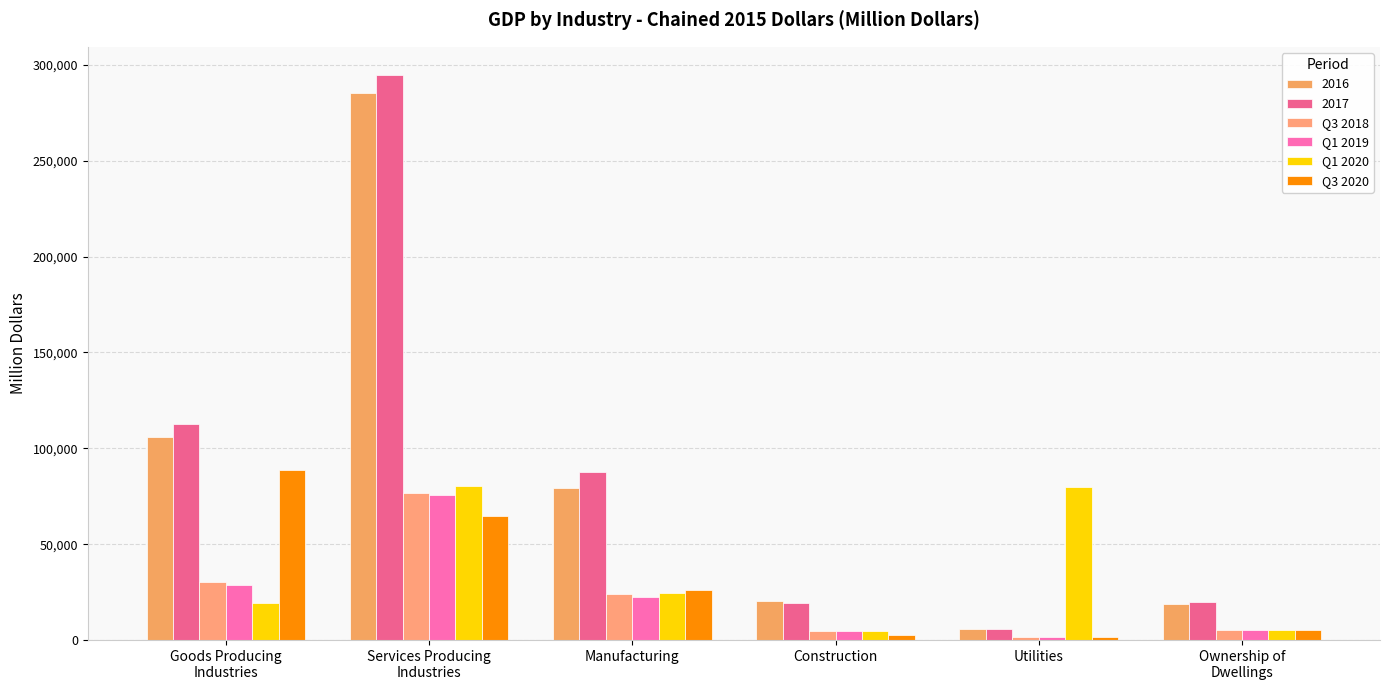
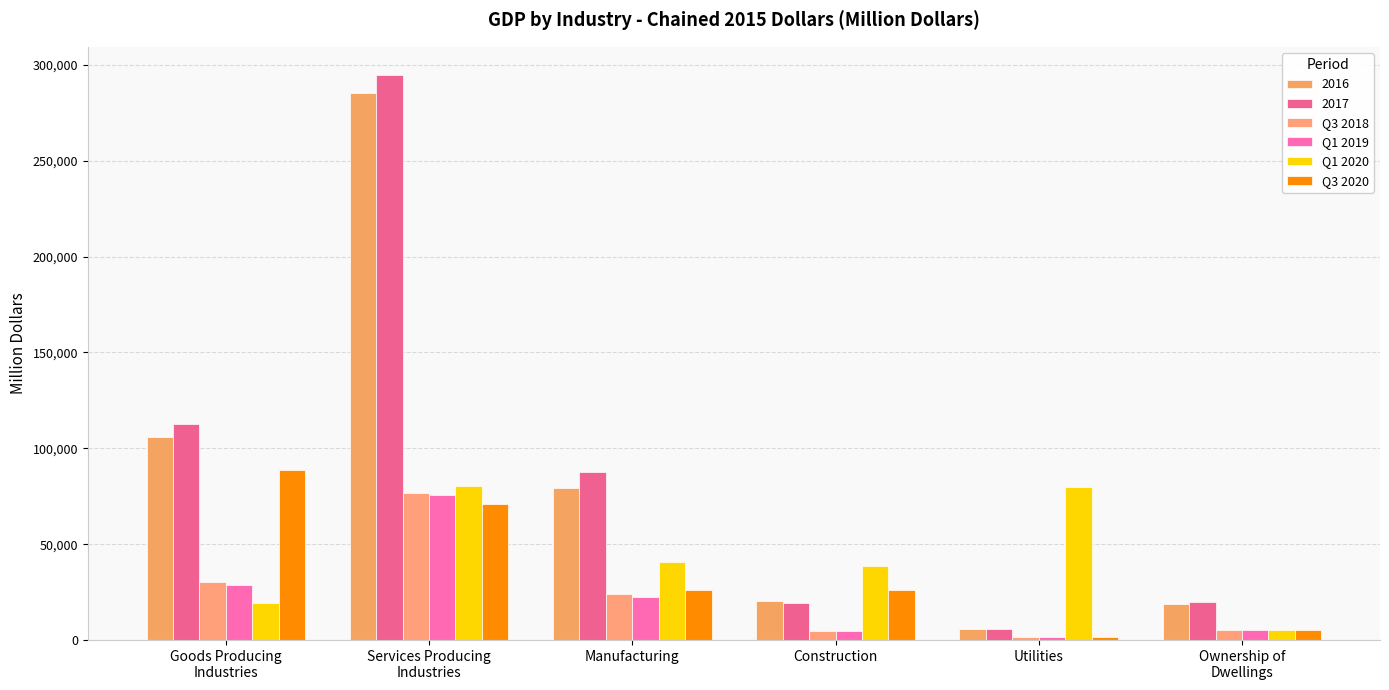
  {
    "Q1 2020": {
      "Goods Producing Industries": "19,000",
      "Services Producing Industries": "80,000",
-     "Manufacturing": "24,000",
-     "Construction": "5,000",
+     "Manufacturing": "41,000",
+     "Construction": "38,000",
      "Utilities": "80,000",
      "Ownership of Dwellings": "6,000"
    },
    "Q3 2020": {
      "Goods Producing Industries": "88,000",
-     "Services Producing Industries": "65,000",
+     "Services Producing Industries": "71,000",
      "Manufacturing": "26,000",
-     "Construction": "2,000",
+     "Construction": "26,000",
      "Utilities": "1,000",
      "Ownership of Dwellings": "5,000"
    }
  }
